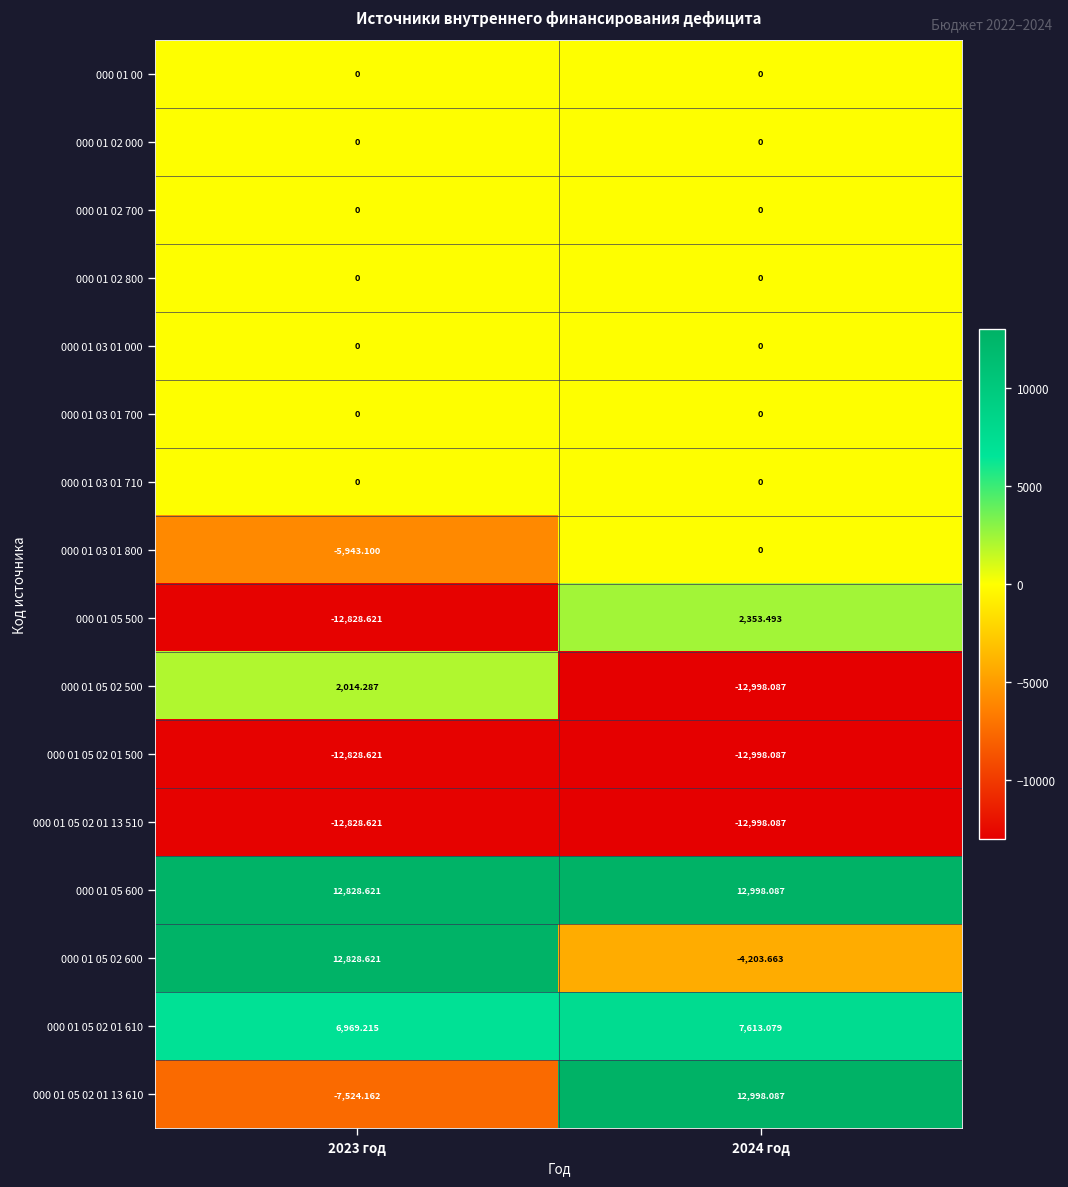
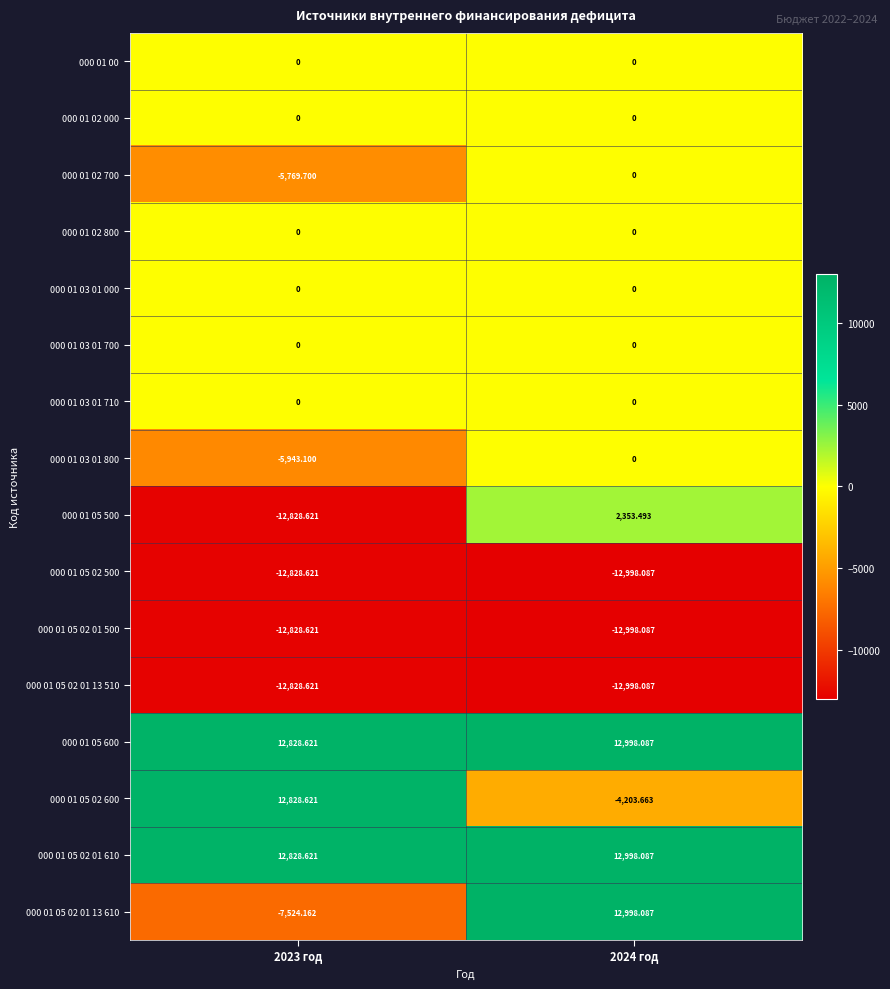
  {
    "000 01 00": {
      "2023 год": "0",
      "2024 год": "0"
    },
    "000 01 02 000": {
      "2023 год": "0",
      "2024 год": "0"
    },
    "000 01 02 700": {
-     "2023 год": "0",
+     "2023 год": "-5,769.700",
      "2024 год": "0"
    },
    "000 01 02 800": {
      "2023 год": "0",
      "2024 год": "0"
    },
    "000 01 03 01 000": {
      "2023 год": "0",
      "2024 год": "0"
    },
    "000 01 03 01 700": {
      "2023 год": "0",
      "2024 год": "0"
    },
    "000 01 03 01 710": {
      "2023 год": "0",
      "2024 год": "0"
    },
    "000 01 03 01 800": {
      "2023 год": "-5,943.100",
      "2024 год": "0"
    },
    "000 01 05 500": {
      "2023 год": "-12,828.621",
      "2024 год": "2,353.493"
    },
    "000 01 05 02 500": {
-     "2023 год": "2,014.287",
+     "2023 год": "-12,828.621",
      "2024 год": "-12,998.087"
    },
    "000 01 05 02 01 500": {
      "2023 год": "-12,828.621",
      "2024 год": "-12,998.087"
    },
    "000 01 05 02 01 13 510": {
      "2023 год": "-12,828.621",
      "2024 год": "-12,998.087"
    },
    "000 01 05 600": {
      "2023 год": "12,828.621",
      "2024 год": "12,998.087"
    },
    "000 01 05 02 600": {
      "2023 год": "12,828.621",
      "2024 год": "-4,203.663"
    },
    "000 01 05 02 01 610": {
-     "2023 год": "6,969.215",
-     "2024 год": "7,613.079"
+     "2023 год": "12,828.621",
+     "2024 год": "12,998.087"
    },
    "000 01 05 02 01 13 610": {
      "2023 год": "-7,524.162",
      "2024 год": "12,998.087"
    }
  }
